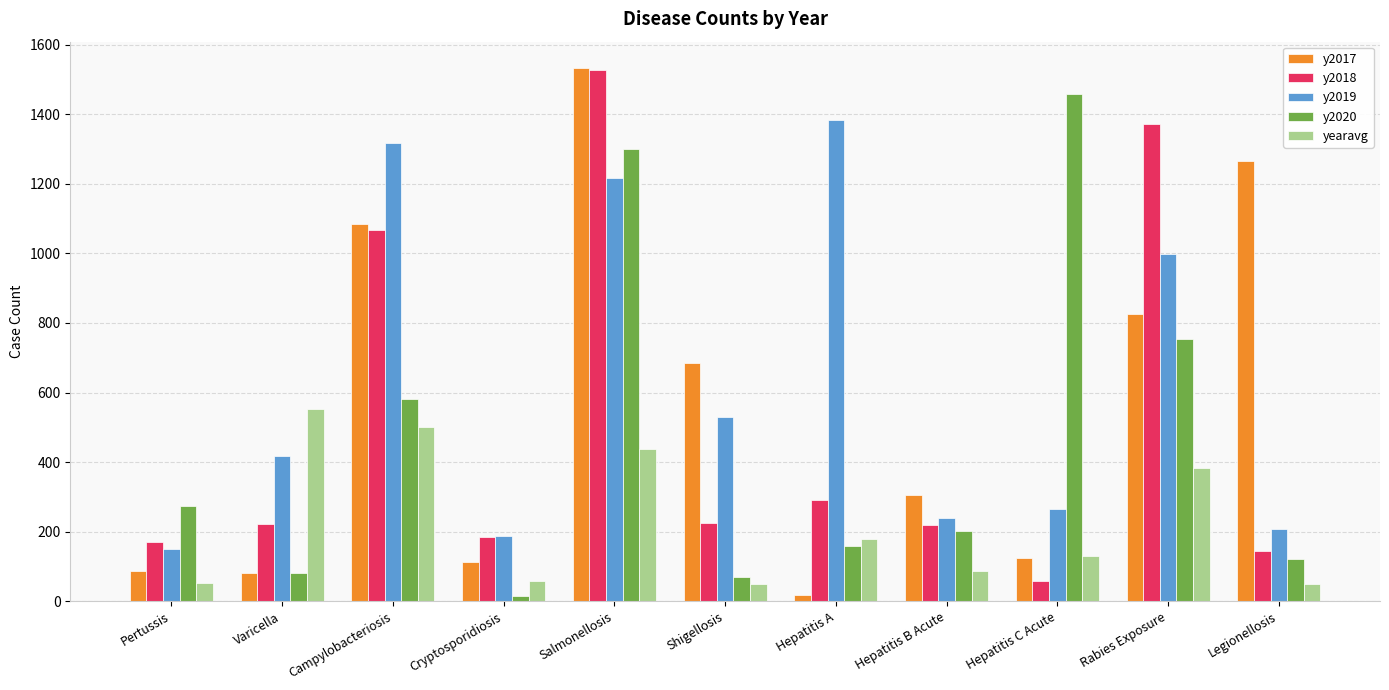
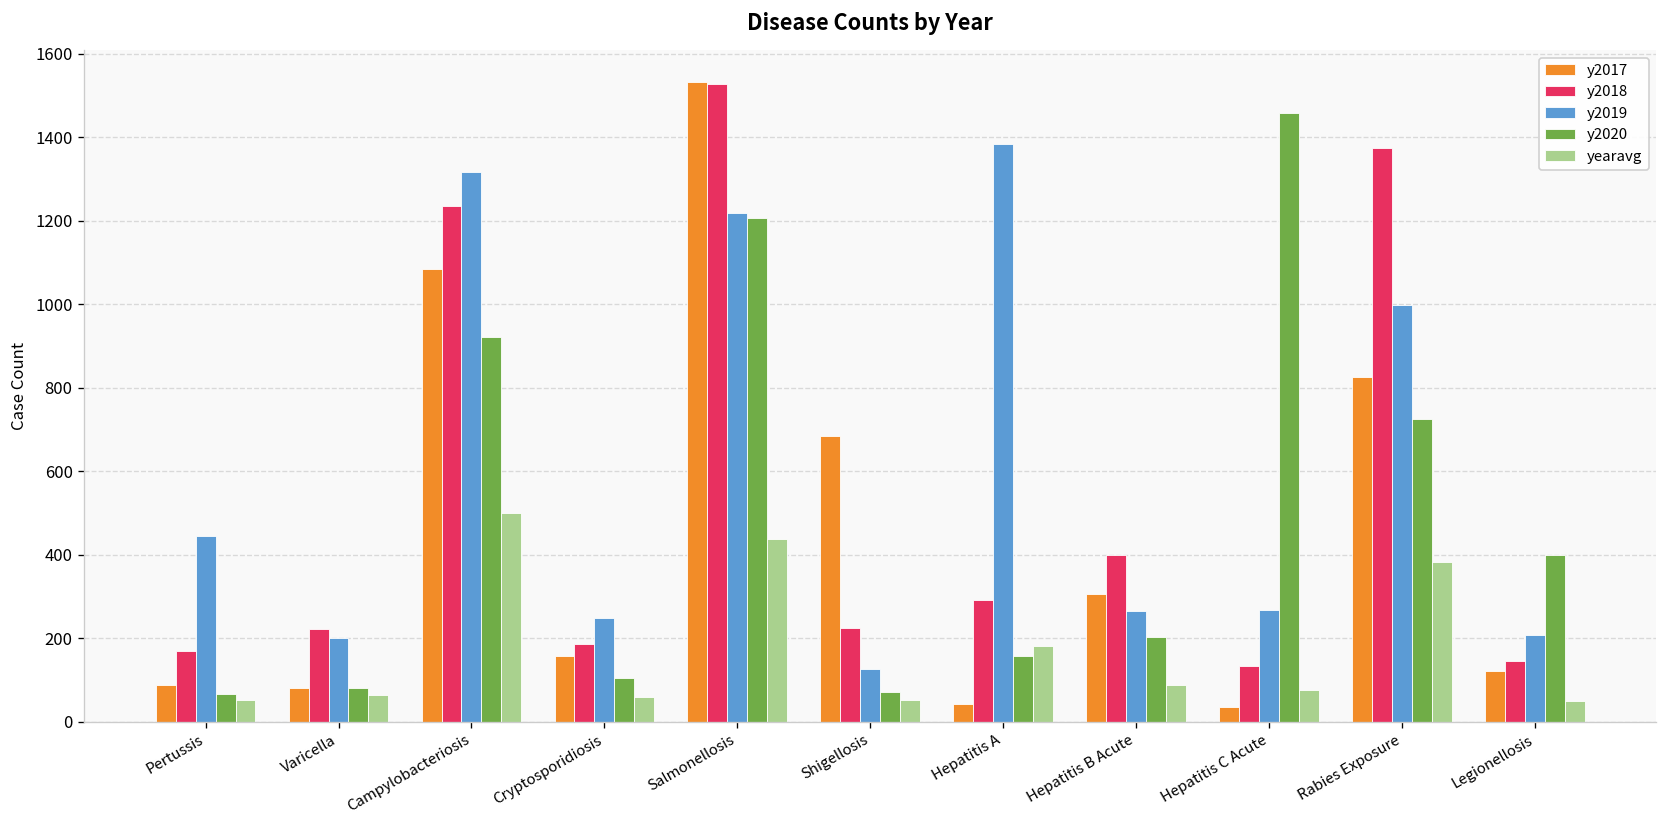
  {
    "y2017": {
      "Pertussis": 90,
      "Varicella": 80,
      "Campylobacteriosis": 1080,
-     "Cryptosporidiosis": 110,
+     "Cryptosporidiosis": 160,
      "Salmonellosis": 1530,
      "Shigellosis": 690,
-     "Hepatitis A": 20,
+     "Hepatitis A": 40,
      "Hepatitis B Acute": 310,
-     "Hepatitis C Acute": 130,
+     "Hepatitis C Acute": 30,
      "Rabies Exposure": 830,
-     "Legionellosis": 1270
+     "Legionellosis": 120
    },
    "y2018": {
      "Pertussis": 170,
      "Varicella": 220,
-     "Campylobacteriosis": 1070,
+     "Campylobacteriosis": 1240,
      "Cryptosporidiosis": 190,
      "Salmonellosis": 1530,
      "Shigellosis": 230,
      "Hepatitis A": 290,
-     "Hepatitis B Acute": 220,
-     "Hepatitis C Acute": 60,
+     "Hepatitis B Acute": 400,
+     "Hepatitis C Acute": 130,
      "Rabies Exposure": 1370,
      "Legionellosis": 150
    },
    "y2019": {
-     "Pertussis": 150,
-     "Varicella": 420,
+     "Pertussis": 440,
+     "Varicella": 200,
      "Campylobacteriosis": 1320,
-     "Cryptosporidiosis": 190,
+     "Cryptosporidiosis": 250,
      "Salmonellosis": 1220,
-     "Shigellosis": 530,
+     "Shigellosis": 130,
      "Hepatitis A": 1380,
-     "Hepatitis B Acute": 240,
+     "Hepatitis B Acute": 270,
      "Hepatitis C Acute": 270,
      "Rabies Exposure": 1000,
      "Legionellosis": 210
    },
    "y2020": {
-     "Pertussis": 270,
+     "Pertussis": 70,
      "Varicella": 80,
-     "Campylobacteriosis": 580,
-     "Cryptosporidiosis": 10,
-     "Salmonellosis": 1300,
+     "Campylobacteriosis": 920,
+     "Cryptosporidiosis": 100,
+     "Salmonellosis": 1210,
      "Shigellosis": 70,
      "Hepatitis A": 160,
      "Hepatitis B Acute": 200,
      "Hepatitis C Acute": 1460,
-     "Rabies Exposure": 760,
-     "Legionellosis": 120
+     "Rabies Exposure": 730,
+     "Legionellosis": 400
    },
    "yearavg": {
      "Pertussis": 50,
-     "Varicella": 550,
+     "Varicella": 60,
      "Campylobacteriosis": 500,
      "Cryptosporidiosis": 60,
      "Salmonellosis": 440,
      "Shigellosis": 50,
      "Hepatitis A": 180,
      "Hepatitis B Acute": 90,
-     "Hepatitis C Acute": 130,
+     "Hepatitis C Acute": 70,
      "Rabies Exposure": 380,
      "Legionellosis": 50
    }
  }
